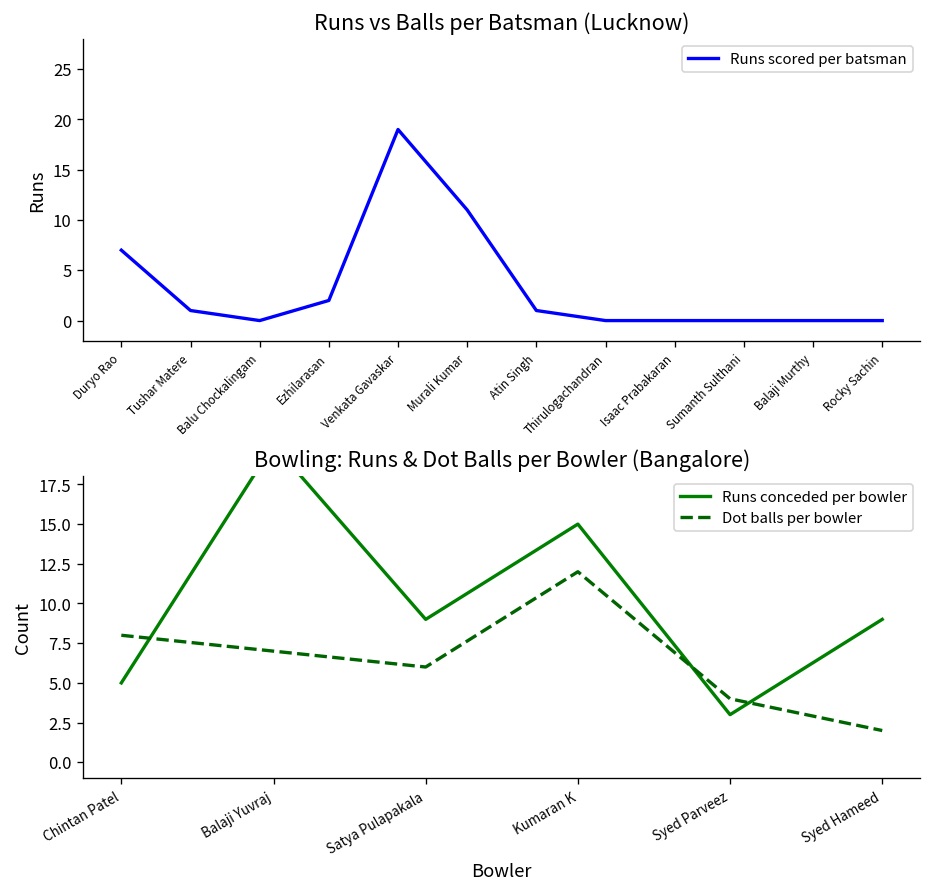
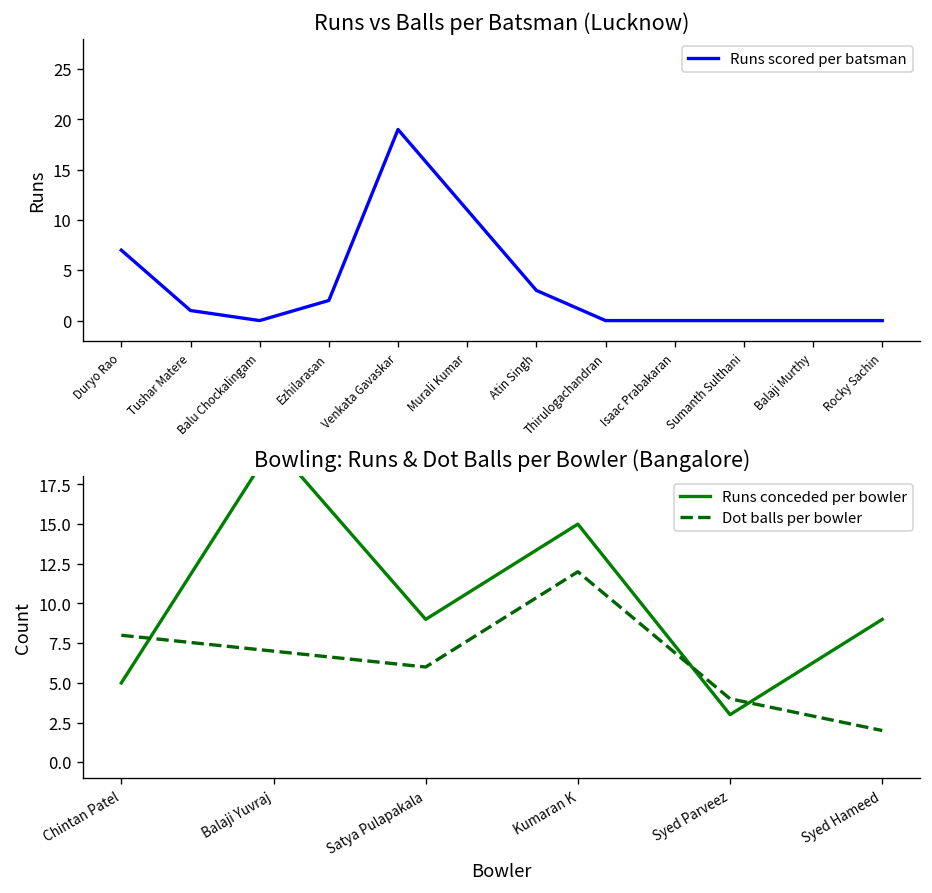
  {
    "Runs vs Balls per Batsman (Lucknow)": {
      "Duryo Rao": 7,
      "Tushar Matere": 1,
      "Balu Chockalingam": 0,
      "Ezhilarasan": 2,
      "Venkata Gavaskar": 19,
      "Murali Kumar": 11,
-     "Atin Singh": 1,
+     "Atin Singh": 3,
      "Thirulogachandran": 0,
      "Isaac Prabakaran": 0,
      "Sumanth Sulthani": 0,
      "Balaji Murthy": 0,
      "Rocky Sachin": 0
    }
  }
